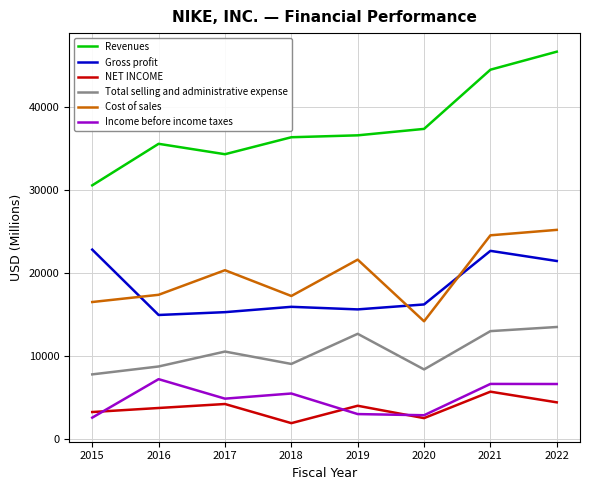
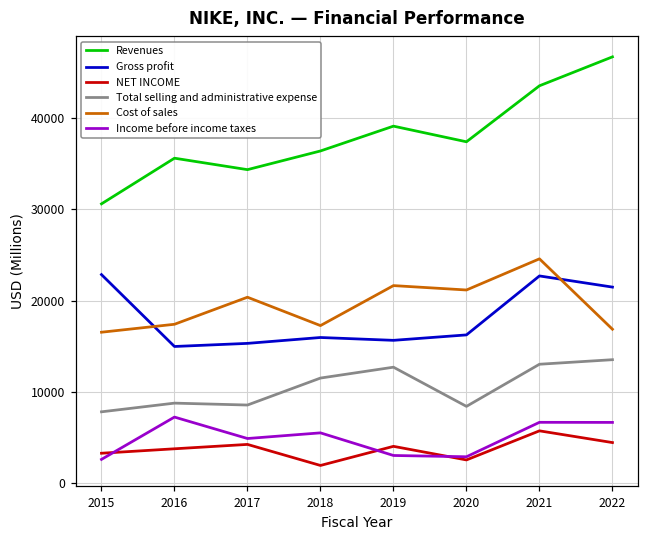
  {
    "Revenues": {
      "2015": 31000,
      "2016": 36000,
      "2017": 34000,
      "2018": 36000,
-     "2019": 37000,
+     "2019": 39000,
      "2020": 37000,
-     "2021": 45000,
+     "2021": 44000,
      "2022": 47000
    },
    "Gross profit": {
      "2015": 23000,
      "2016": 15000,
      "2017": 15000,
      "2018": 16000,
      "2019": 16000,
      "2020": 16000,
      "2021": 23000,
      "2022": 21000
    },
    "NET INCOME": {
      "2015": 3000,
      "2016": 4000,
      "2017": 4000,
      "2018": 2000,
      "2019": 4000,
      "2020": 3000,
      "2021": 6000,
      "2022": 4000
    },
    "Total selling and administrative expense": {
      "2015": 8000,
      "2016": 9000,
-     "2017": 11000,
-     "2018": 9000,
+     "2017": 9000,
+     "2018": 12000,
      "2019": 13000,
      "2020": 8000,
      "2021": 13000,
      "2022": 14000
    },
    "Cost of sales": {
      "2015": 17000,
      "2016": 17000,
      "2017": 20000,
      "2018": 17000,
      "2019": 22000,
-     "2020": 14000,
+     "2020": 21000,
      "2021": 25000,
-     "2022": 25000
+     "2022": 17000
    },
    "Income before income taxes": {
      "2015": 3000,
      "2016": 7000,
      "2017": 5000,
      "2018": 6000,
      "2019": 3000,
      "2020": 3000,
      "2021": 7000,
      "2022": 7000
    }
  }
